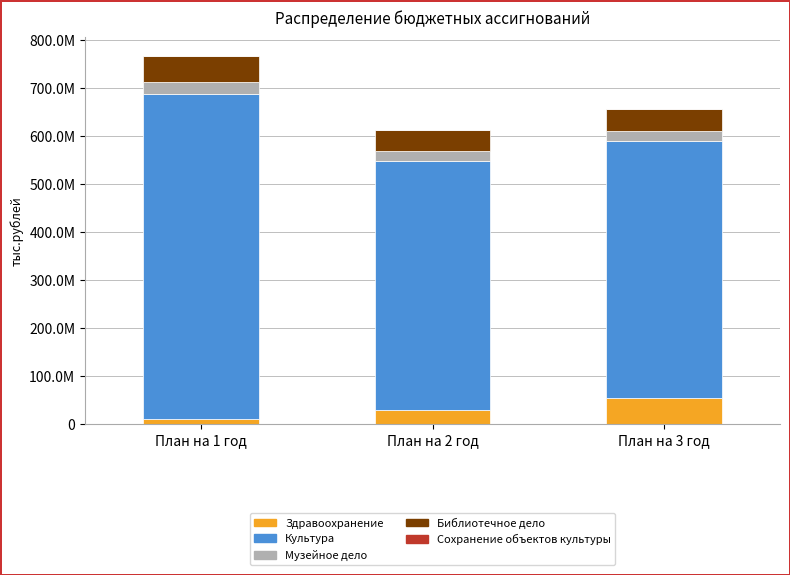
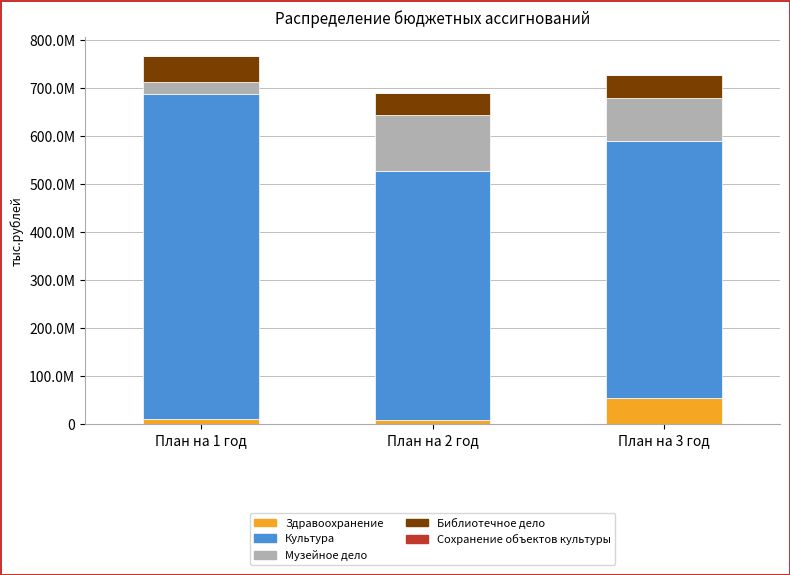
  {
    "Здравоохранение": {
      "План на 1 год": 10000000,
-     "План на 2 год": 30000000,
+     "План на 2 год": 10000000,
      "План на 3 год": 50000000
    },
    "Культура": {
      "План на 1 год": 680000000,
      "План на 2 год": 520000000,
      "План на 3 год": 540000000
    },
    "Музейное дело": {
      "План на 1 год": 20000000,
-     "План на 2 год": 20000000,
-     "План на 3 год": 20000000
+     "План на 2 год": 120000000,
+     "План на 3 год": 90000000
    },
    "Сохранение объектов культуры": {
      "План на 1 год": 50000000
    }
  }
